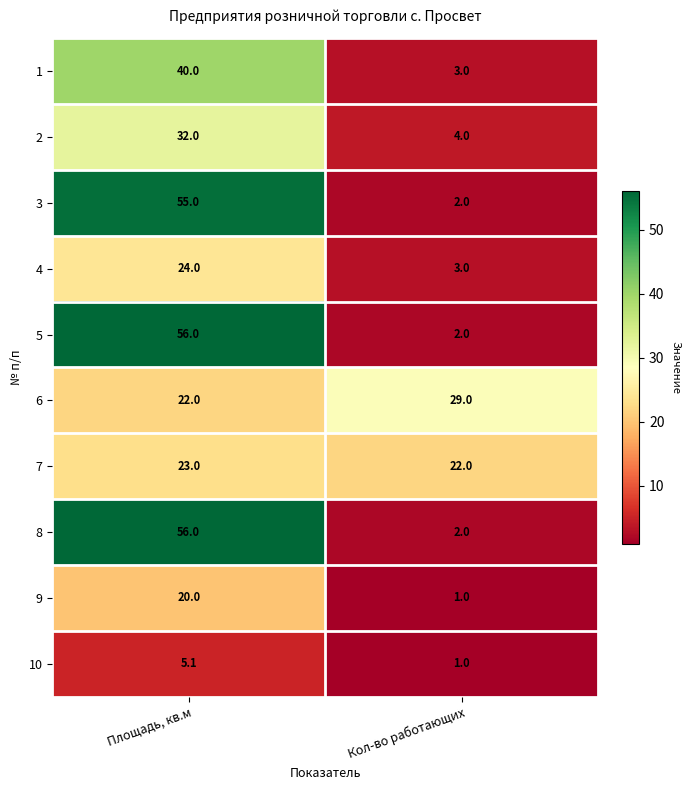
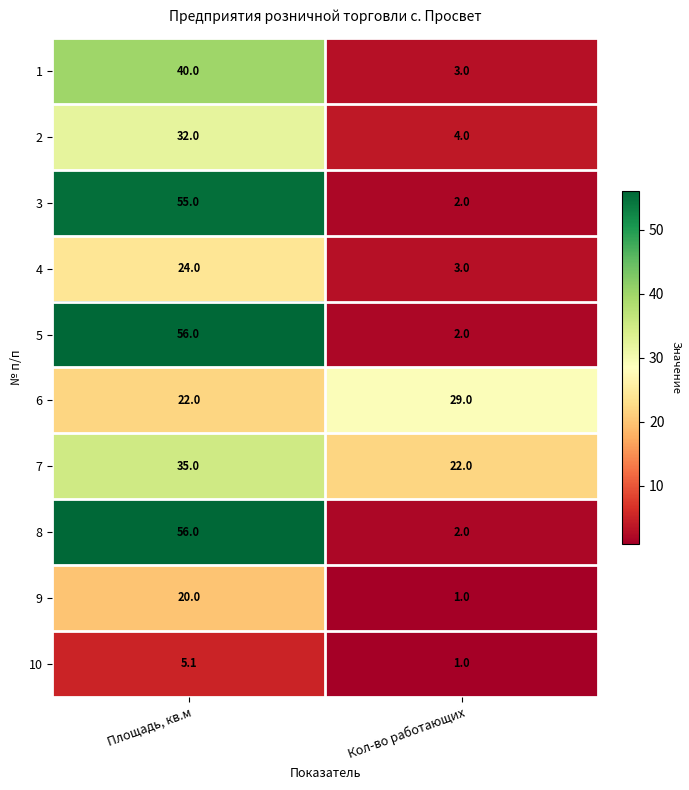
  {
    "1": {
      "Площадь, кв.м": 40.0,
      "Кол-во работающих": 3.0
    },
    "2": {
      "Площадь, кв.м": 32.0,
      "Кол-во работающих": 4.0
    },
    "3": {
      "Площадь, кв.м": 55.0,
      "Кол-во работающих": 2.0
    },
    "4": {
      "Площадь, кв.м": 24.0,
      "Кол-во работающих": 3.0
    },
    "5": {
      "Площадь, кв.м": 56.0,
      "Кол-во работающих": 2.0
    },
    "6": {
      "Площадь, кв.м": 22.0,
      "Кол-во работающих": 29.0
    },
    "7": {
-     "Площадь, кв.м": 23.0,
+     "Площадь, кв.м": 35.0,
      "Кол-во работающих": 22.0
    },
    "8": {
      "Площадь, кв.м": 56.0,
      "Кол-во работающих": 2.0
    },
    "9": {
      "Площадь, кв.м": 20.0,
      "Кол-во работающих": 1.0
    },
    "10": {
      "Площадь, кв.м": 5.1,
      "Кол-во работающих": 1.0
    }
  }
